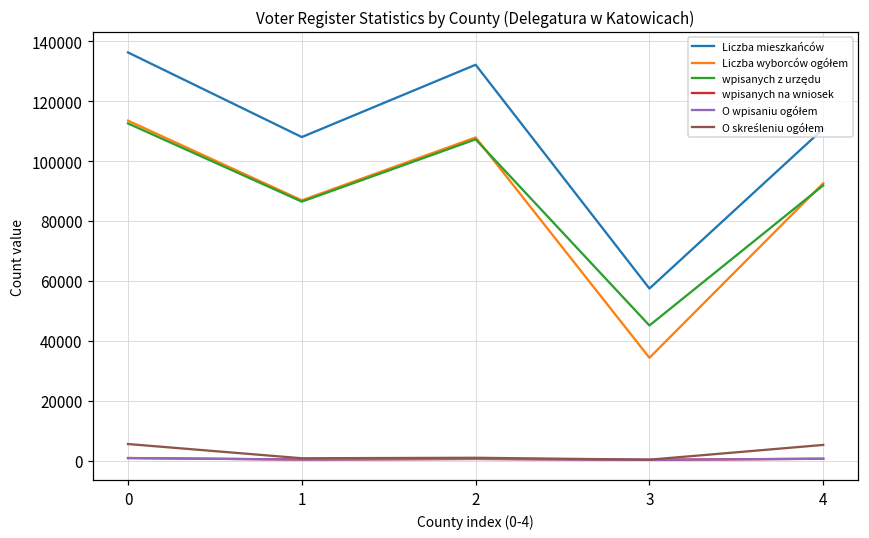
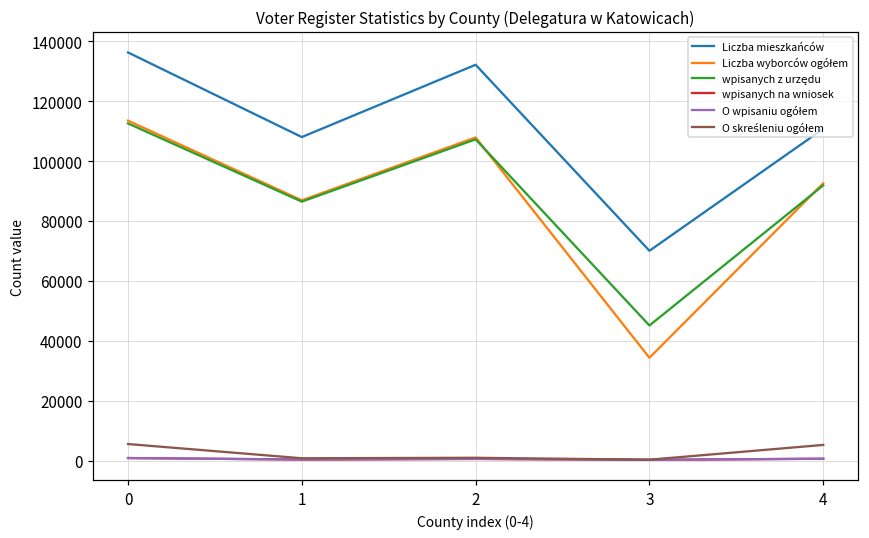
  {
    "Liczba mieszkańców": {
      "0": 136000,
      "1": 108000,
      "2": 132000,
-     "3": 57000
+     "3": 70000
    },
    "Liczba wyborców ogółem": {
      "3": 34000
    },
    "wpisanych z urzędu": {
      "3": 45000
    },
    "O wpisaniu ogółem": {
      "0": 1000,
      "4": 1000
    },
    "O skreśleniu ogółem": {
      "0": 6000,
      "4": 5000
    }
  }
